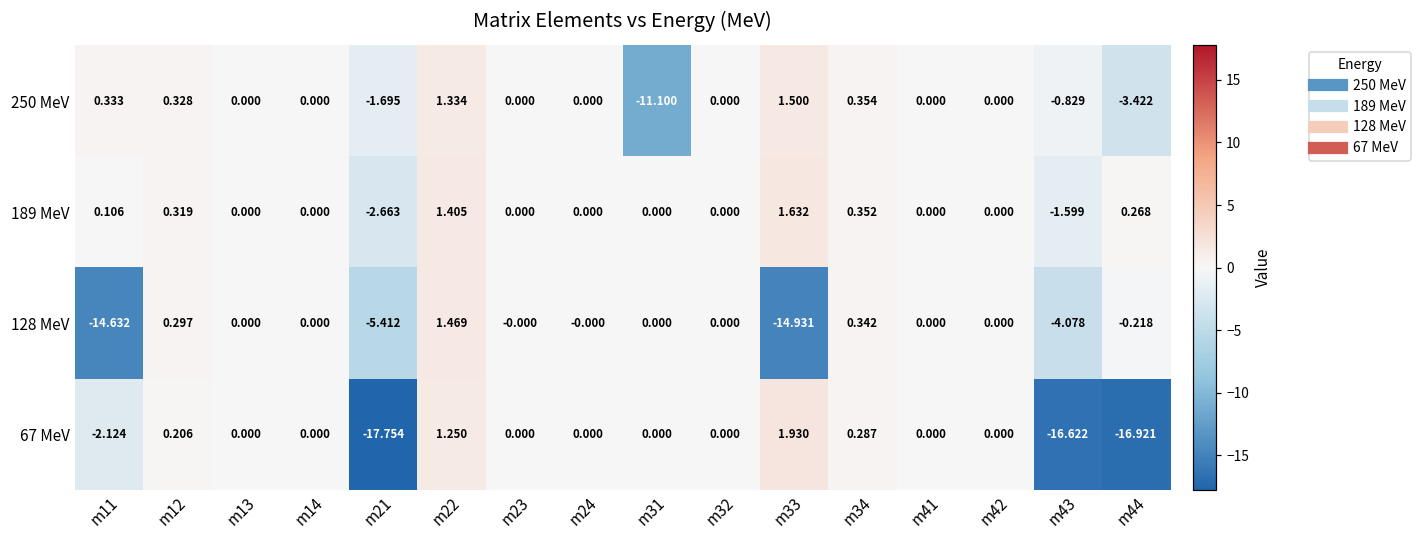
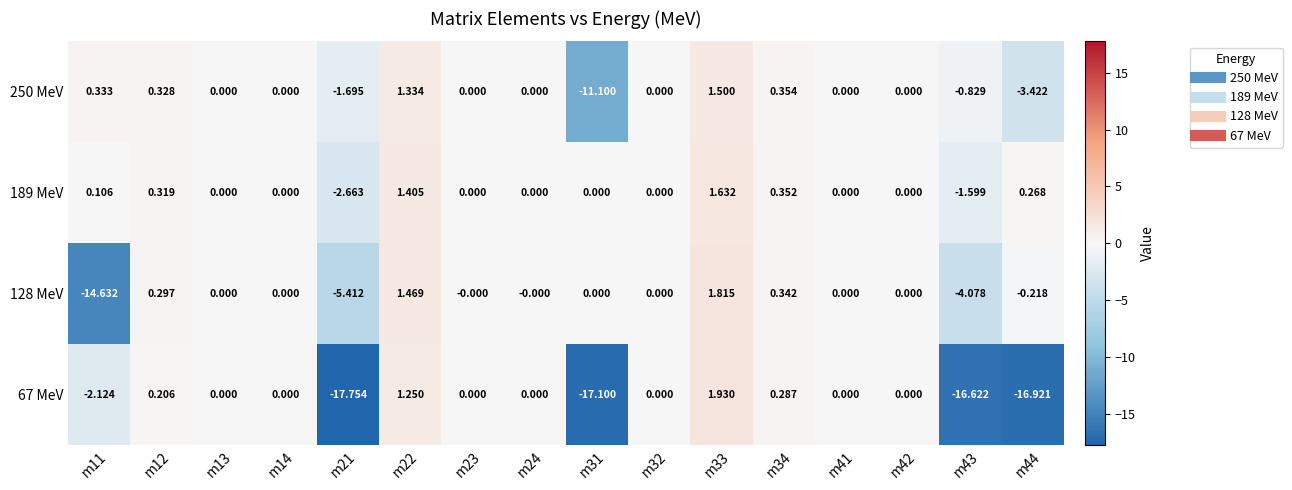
  {
    "250 MeV": {
      "m11": 0.333,
      "m12": 0.328,
      "m13": 0.000,
      "m14": 0.000,
      "m21": -1.695,
      "m22": 1.334,
      "m23": 0.000,
      "m24": 0.000,
      "m31": -11.100,
      "m32": 0.000,
      "m33": 1.500,
      "m34": 0.354,
      "m41": 0.000,
      "m42": 0.000,
      "m43": -0.829,
      "m44": -3.422
    },
    "189 MeV": {
      "m11": 0.106,
      "m12": 0.319,
      "m13": 0.000,
      "m14": 0.000,
      "m21": -2.663,
      "m22": 1.405,
      "m23": 0.000,
      "m24": 0.000,
      "m31": 0.000,
      "m32": 0.000,
      "m33": 1.632,
      "m34": 0.352,
      "m41": 0.000,
      "m42": 0.000,
      "m43": -1.599,
      "m44": 0.268
    },
    "128 MeV": {
      "m11": -14.632,
      "m12": 0.297,
      "m13": 0.000,
      "m14": 0.000,
      "m21": -5.412,
      "m22": 1.469,
      "m23": -0.000,
      "m24": -0.000,
      "m31": 0.000,
      "m32": 0.000,
-     "m33": -14.931,
+     "m33": 1.815,
      "m34": 0.342,
      "m41": 0.000,
      "m42": 0.000,
      "m43": -4.078,
      "m44": -0.218
    },
    "67 MeV": {
      "m11": -2.124,
      "m12": 0.206,
      "m13": 0.000,
      "m14": 0.000,
      "m21": -17.754,
      "m22": 1.250,
      "m23": 0.000,
      "m24": 0.000,
-     "m31": 0.000,
+     "m31": -17.100,
      "m32": 0.000,
      "m33": 1.930,
      "m34": 0.287,
      "m41": 0.000,
      "m42": 0.000,
      "m43": -16.622,
      "m44": -16.921
    }
  }
